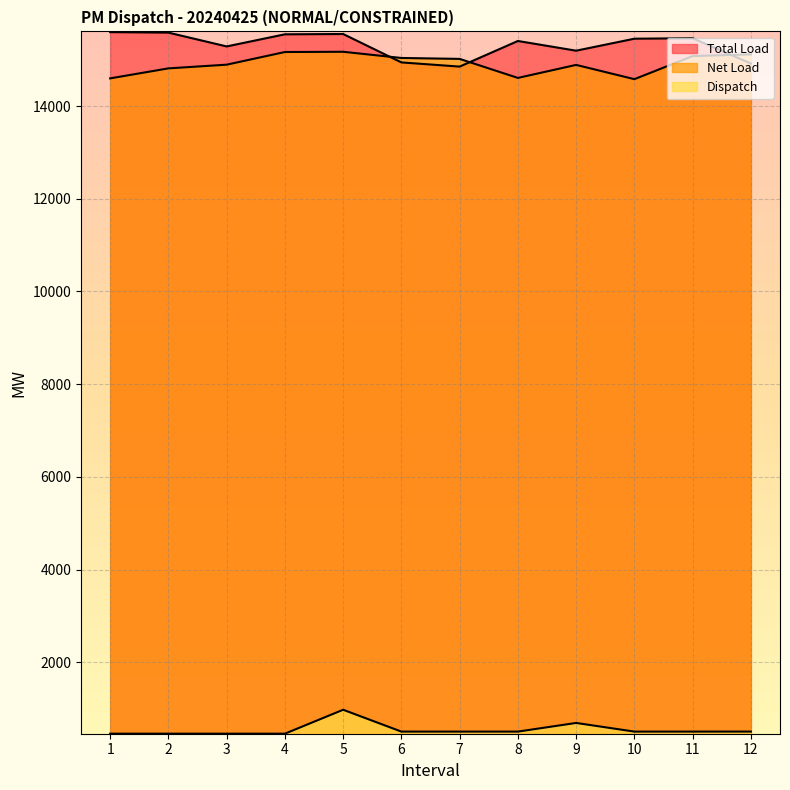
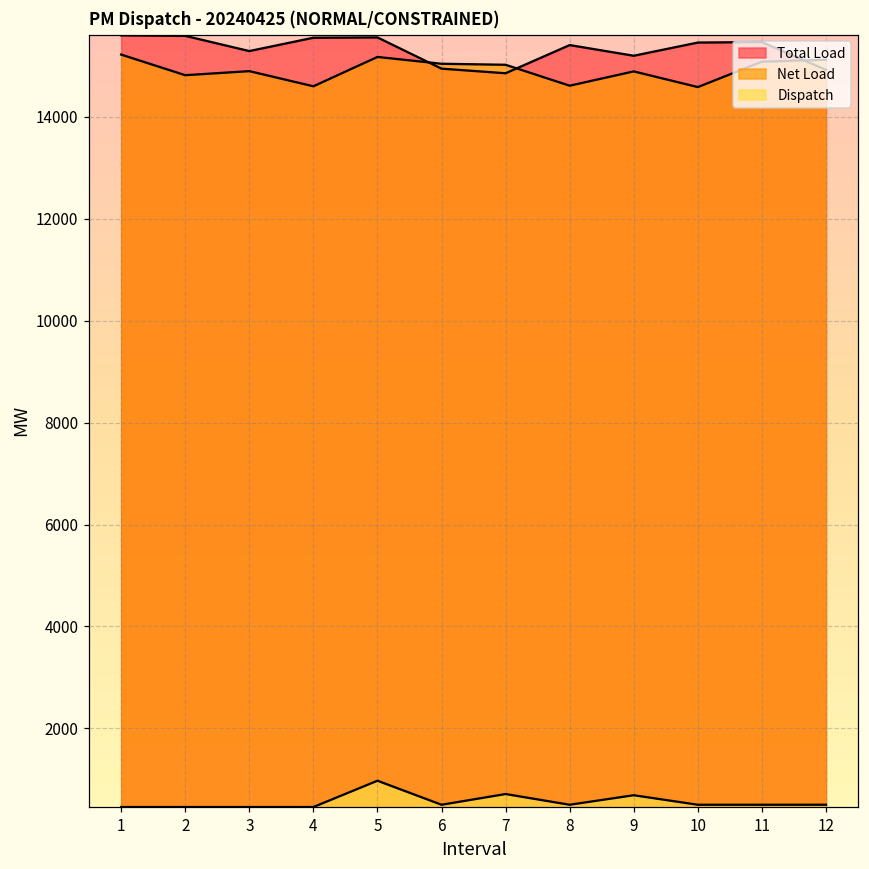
  {
    "Total Load": {
      "1": 15600,
      "2": 15600,
      "3": 15300,
      "4": 15600,
      "5": 15600,
      "6": 14900,
      "7": 14900,
      "8": 15400,
      "9": 15200,
      "10": 15500
    },
    "Net Load": {
-     "1": 14600,
+     "1": 15200,
      "2": 14800,
      "3": 14900,
-     "4": 15200,
+     "4": 14600,
      "5": 15200,
      "6": 15000,
      "7": 15000,
      "8": 14600,
      "9": 14900,
      "10": 14600
    },
    "Dispatch": {
      "1": 500,
      "2": 500,
      "3": 500,
      "4": 500,
      "5": 1000,
      "6": 500,
-     "7": 500,
+     "7": 700,
      "8": 500,
      "9": 700,
      "10": 500,
      "11": 500,
      "12": 500
    }
  }
